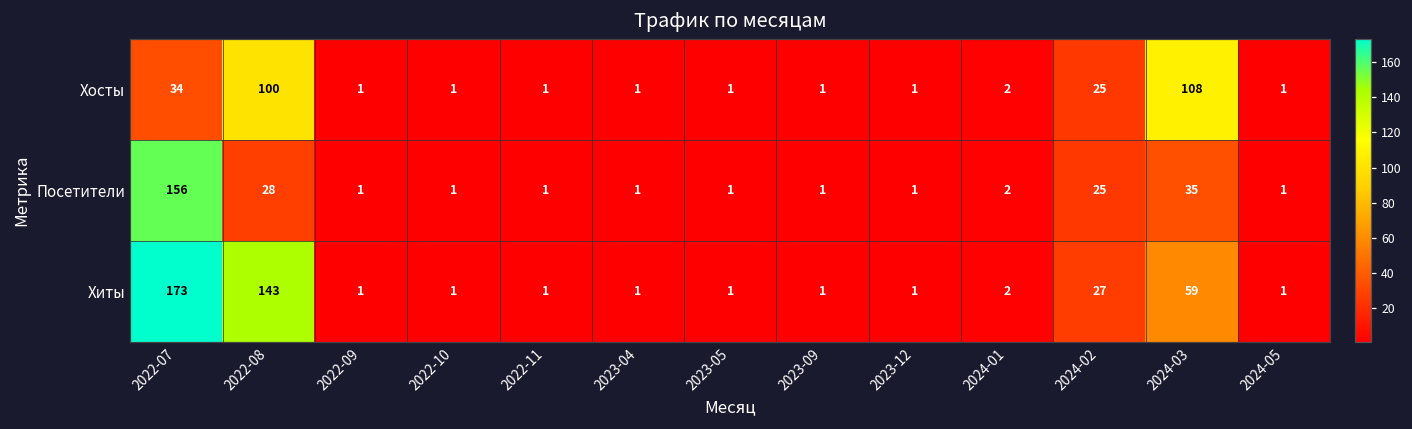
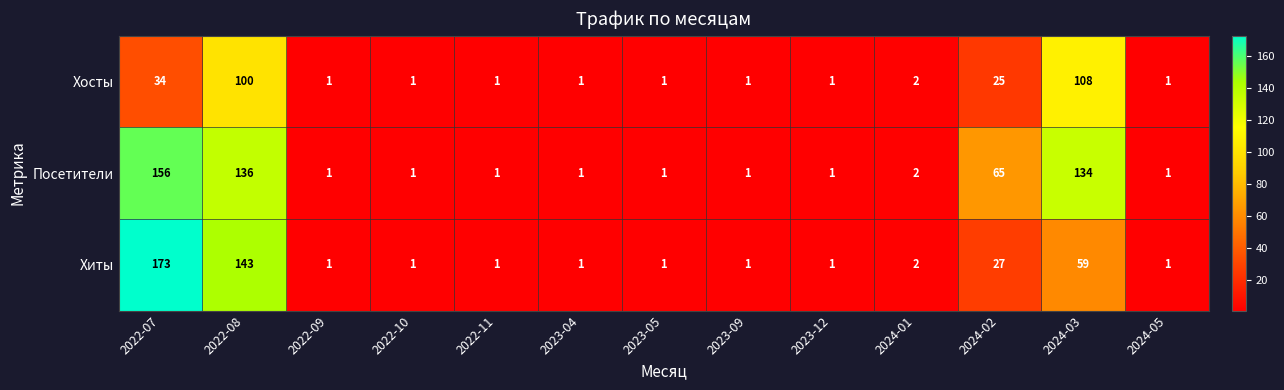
  {
    "Хосты": {
      "2022-07": 34,
      "2022-08": 100,
      "2022-09": 1,
      "2022-10": 1,
      "2022-11": 1,
      "2023-04": 1,
      "2023-05": 1,
      "2023-09": 1,
      "2023-12": 1,
      "2024-01": 2,
      "2024-02": 25,
      "2024-03": 108,
      "2024-05": 1
    },
    "Посетители": {
      "2022-07": 156,
-     "2022-08": 28,
+     "2022-08": 136,
      "2022-09": 1,
      "2022-10": 1,
      "2022-11": 1,
      "2023-04": 1,
      "2023-05": 1,
      "2023-09": 1,
      "2023-12": 1,
      "2024-01": 2,
-     "2024-02": 25,
-     "2024-03": 35,
+     "2024-02": 65,
+     "2024-03": 134,
      "2024-05": 1
    },
    "Хиты": {
      "2022-07": 173,
      "2022-08": 143,
      "2022-09": 1,
      "2022-10": 1,
      "2022-11": 1,
      "2023-04": 1,
      "2023-05": 1,
      "2023-09": 1,
      "2023-12": 1,
      "2024-01": 2,
      "2024-02": 27,
      "2024-03": 59,
      "2024-05": 1
    }
  }
